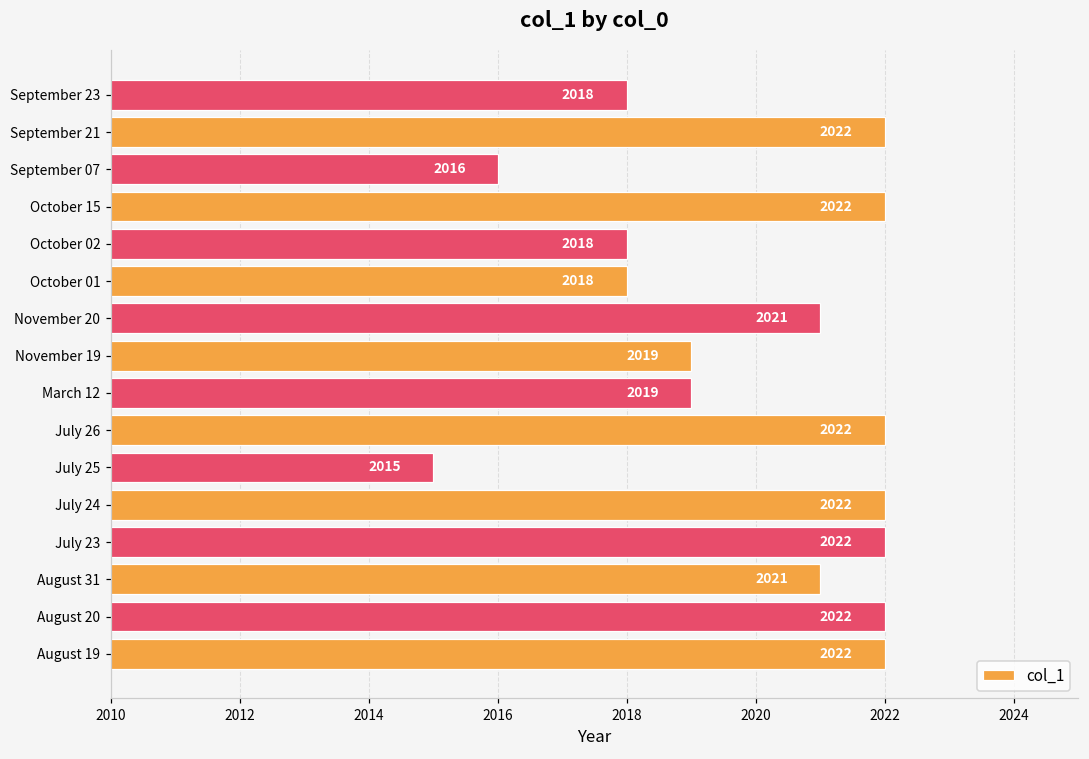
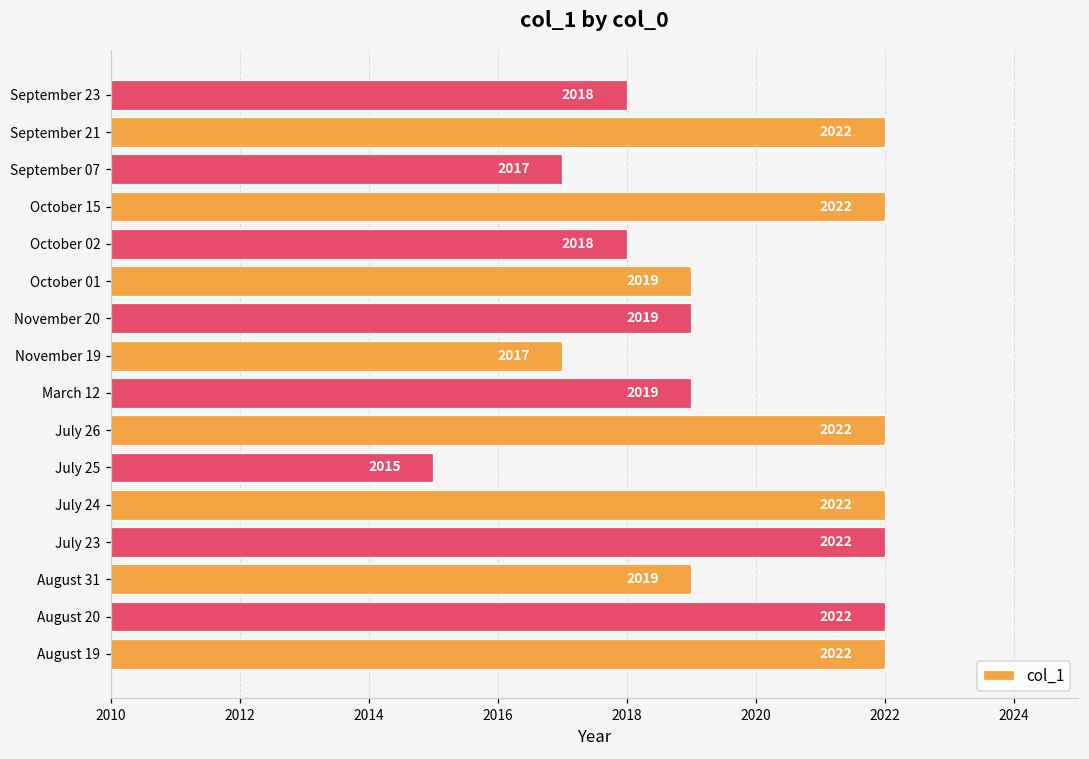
  {
    "September 23": 2018,
    "September 21": 2022,
-   "September 07": 2016,
+   "September 07": 2017,
    "October 15": 2022,
    "October 02": 2018,
-   "October 01": 2018,
-   "November 20": 2021,
-   "November 19": 2019,
+   "October 01": 2019,
+   "November 20": 2019,
+   "November 19": 2017,
    "March 12": 2019,
    "July 26": 2022,
    "July 25": 2015,
    "July 24": 2022,
    "July 23": 2022,
-   "August 31": 2021,
+   "August 31": 2019,
    "August 20": 2022,
    "August 19": 2022
  }
